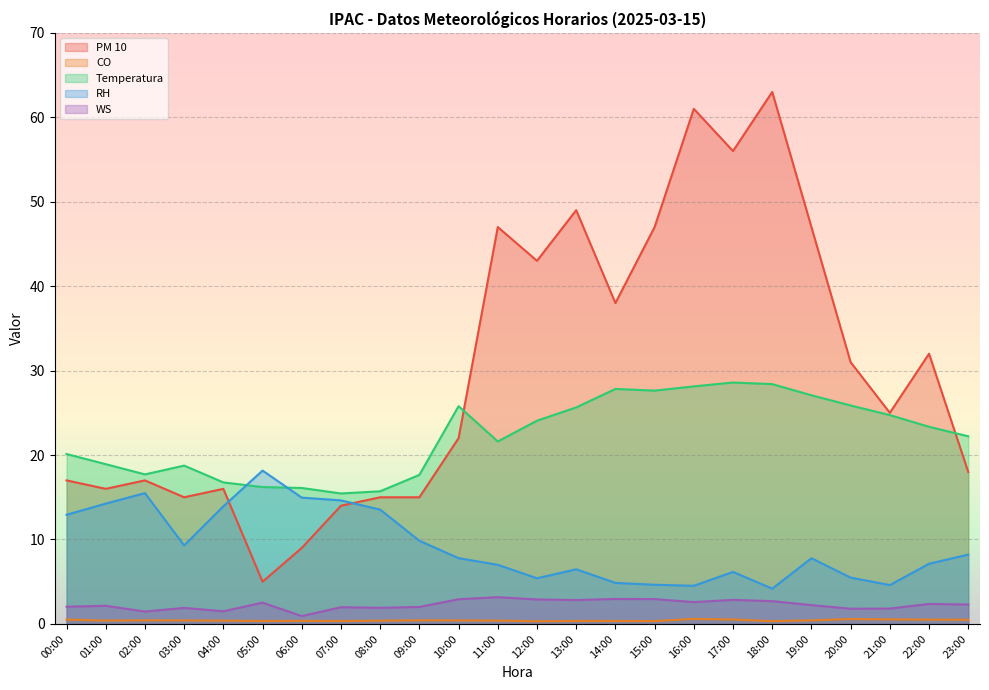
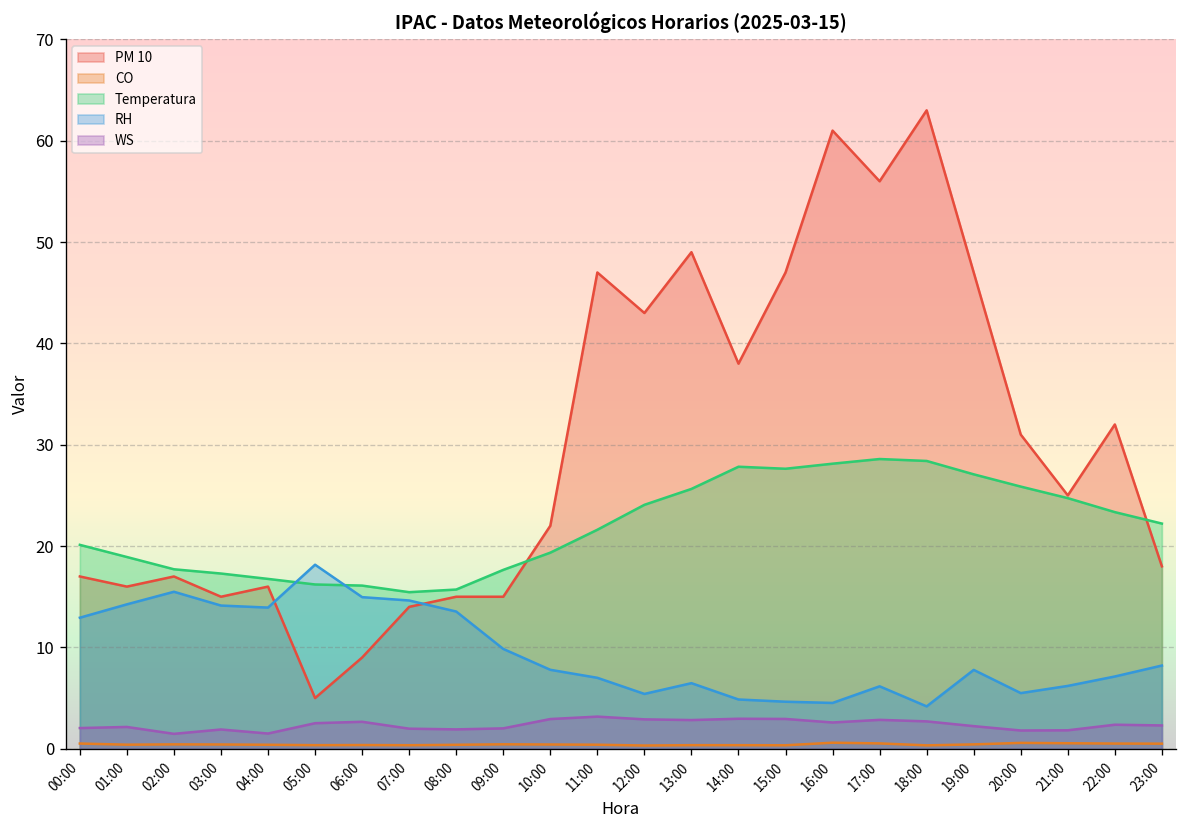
  {
    "Temperatura": {
      "00:00": 20,
      "01:00": 19,
      "02:00": 18,
-     "03:00": 19,
+     "03:00": 17,
      "04:00": 17,
      "05:00": 16,
      "06:00": 16,
      "07:00": 15,
      "08:00": 16,
      "09:00": 18,
-     "10:00": 26,
+     "10:00": 19,
      "11:00": 22,
      "12:00": 24,
      "13:00": 26,
      "14:00": 28,
      "15:00": 28,
      "16:00": 28,
      "17:00": 29,
      "18:00": 28,
      "19:00": 27,
      "20:00": 26,
      "22:00": 23,
      "23:00": 22
    },
    "RH": {
      "00:00": 13,
      "01:00": 14,
      "02:00": 15,
-     "03:00": 9,
+     "03:00": 14,
      "04:00": 14,
      "05:00": 18,
      "06:00": 15,
      "07:00": 15,
      "08:00": 14,
      "09:00": 10,
      "10:00": 8,
      "11:00": 7,
      "12:00": 5,
      "13:00": 6,
      "14:00": 5,
      "15:00": 5,
      "16:00": 5,
      "17:00": 6,
      "18:00": 4,
      "19:00": 8,
      "20:00": 5,
-     "21:00": 5,
+     "21:00": 6,
      "22:00": 7,
      "23:00": 8
    },
    "WS": {
      "00:00": 2,
      "01:00": 2,
      "02:00": 1,
      "03:00": 2,
      "04:00": 2,
      "05:00": 3,
-     "06:00": 1,
+     "06:00": 3,
      "07:00": 2,
      "08:00": 2,
      "09:00": 2,
      "10:00": 3,
      "11:00": 3,
      "12:00": 3,
      "13:00": 3,
      "14:00": 3,
      "15:00": 3,
      "16:00": 3,
      "17:00": 3,
      "18:00": 3,
      "19:00": 2,
      "20:00": 2,
      "21:00": 2,
      "22:00": 2,
      "23:00": 2
    }
  }
